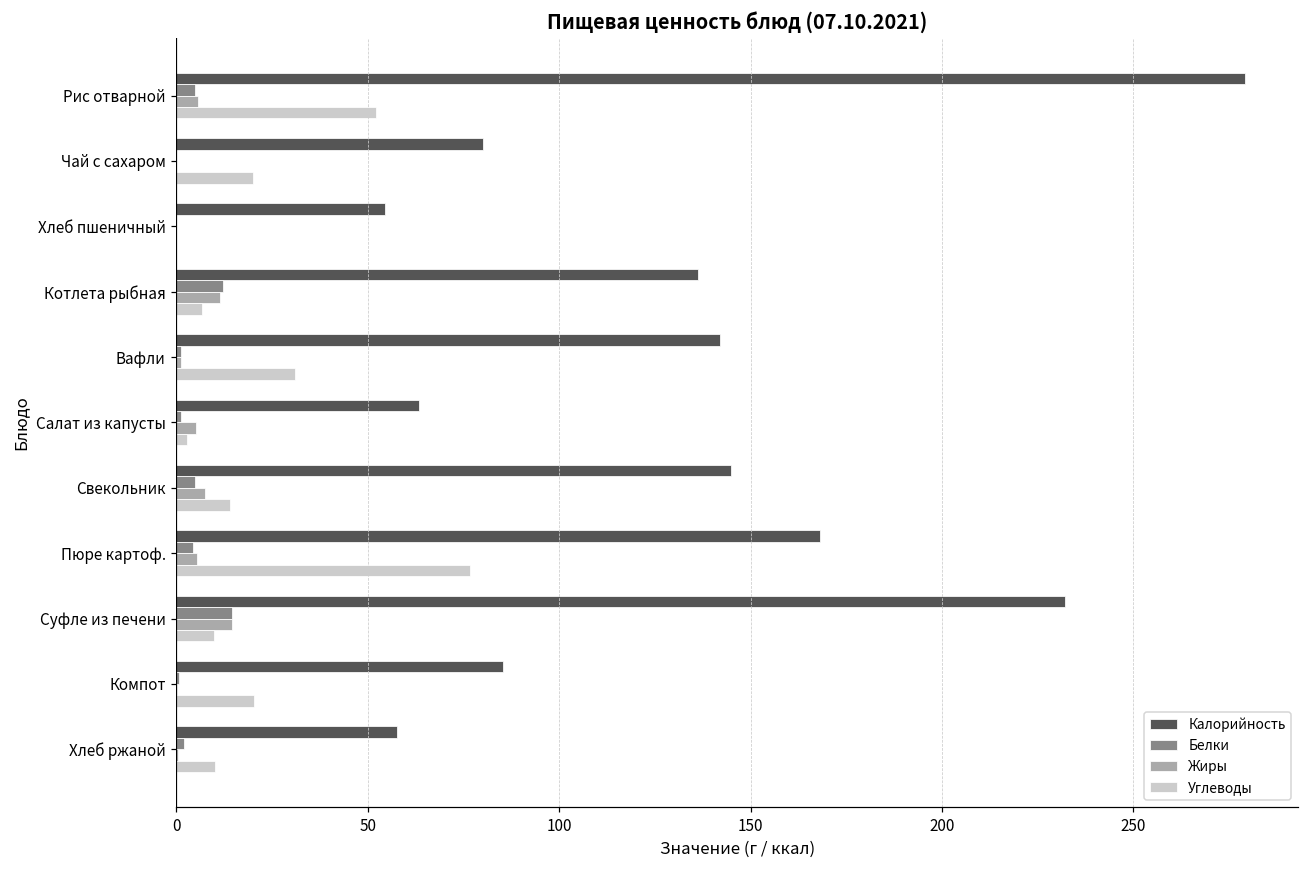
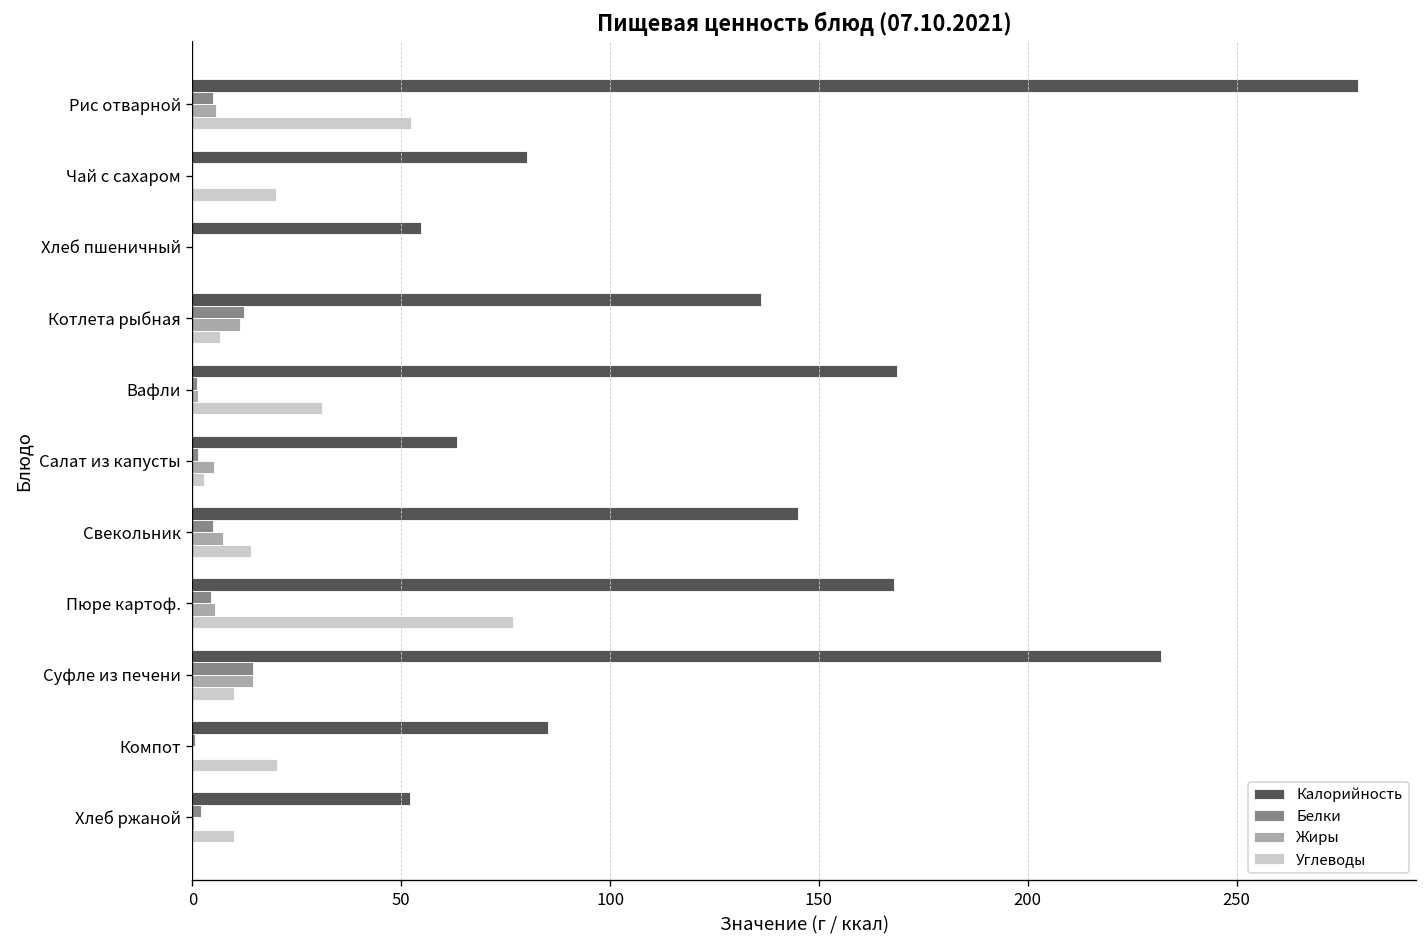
  {
    "Калорийность": {
      "Рис отварной": 279,
      "Чай с сахаром": 80,
      "Хлеб пшеничный": 55,
      "Котлета рыбная": 136,
-     "Вафли": 142,
+     "Вафли": 169,
      "Салат из капусты": 63,
      "Свекольник": 145,
      "Пюре картоф.": 168,
      "Суфле из печени": 232,
      "Компот": 85,
-     "Хлеб ржаной": 58
+     "Хлеб ржаной": 52
    }
  }
